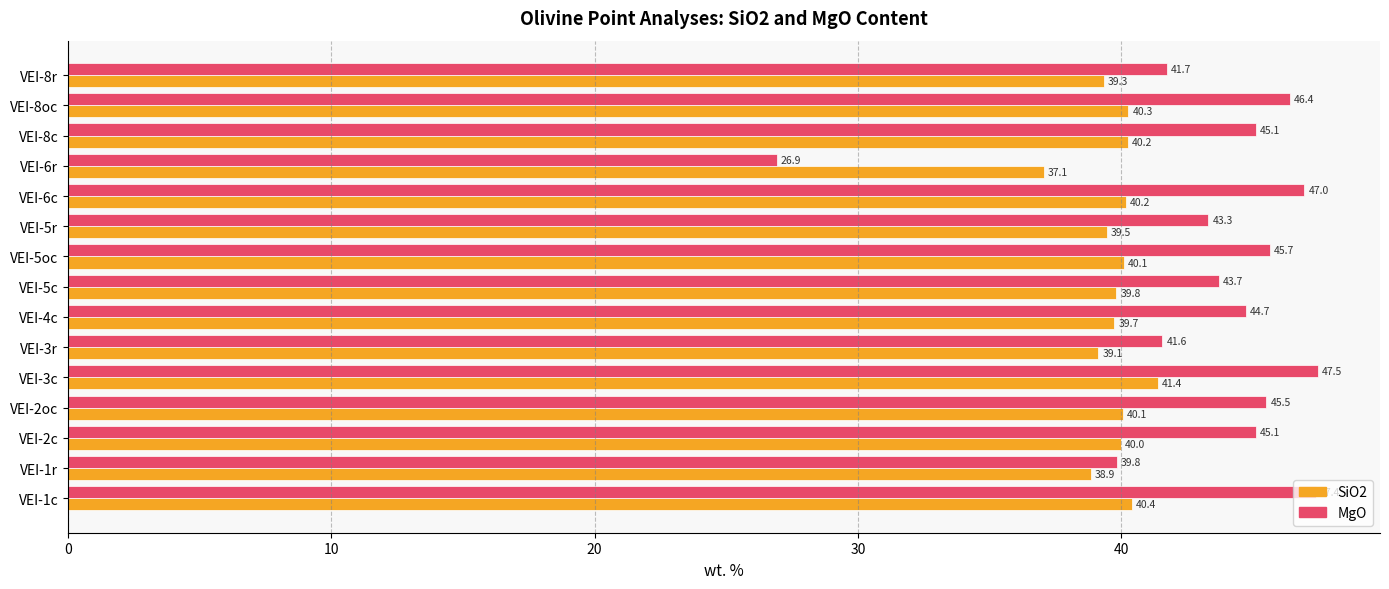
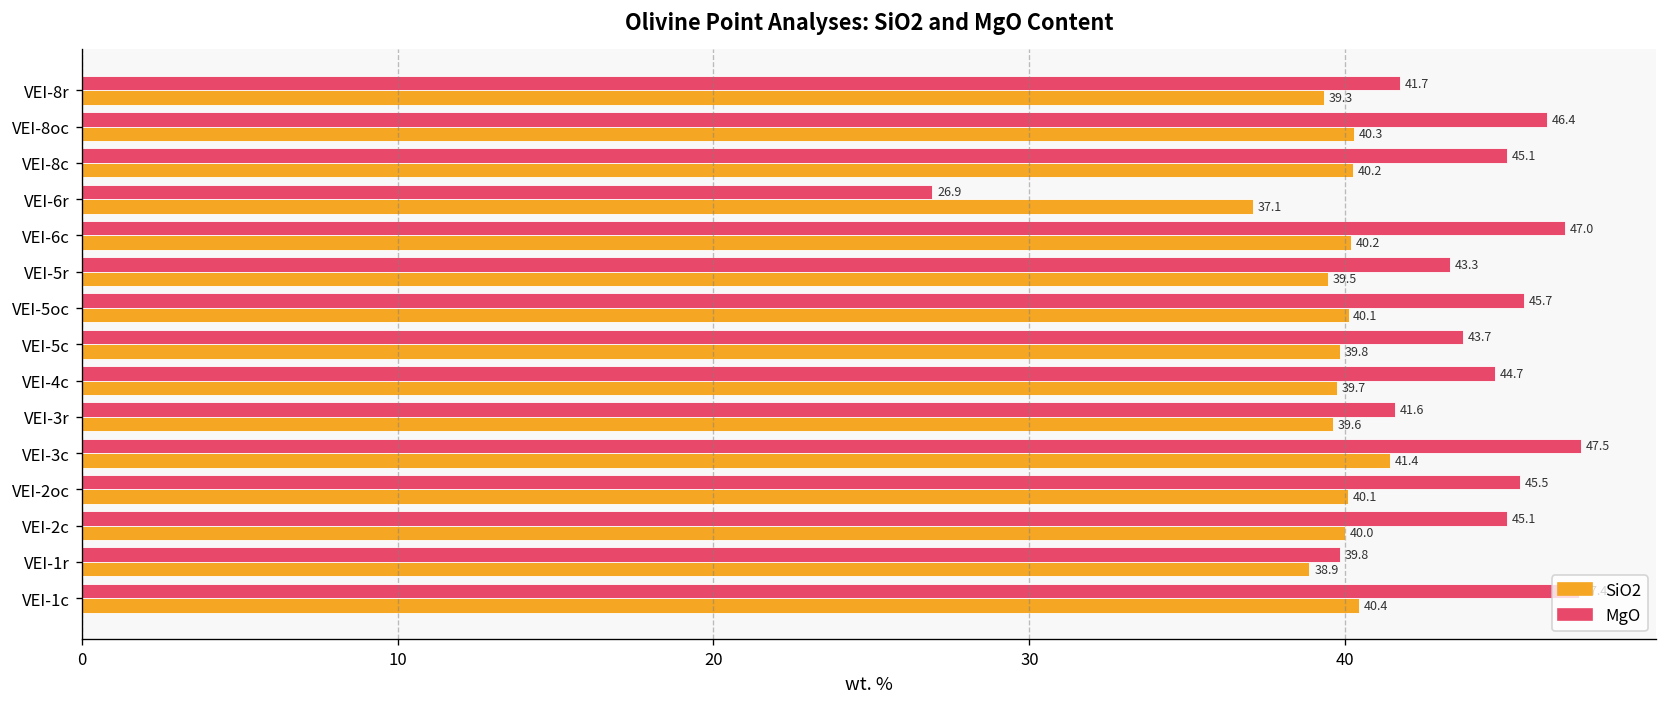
  {
    "SiO2": {
      "VEI-8r": 39.3,
      "VEI-8oc": 40.3,
      "VEI-8c": 40.2,
      "VEI-6r": 37.1,
      "VEI-6c": 40.2,
      "VEI-5r": 39.5,
      "VEI-5oc": 40.1,
      "VEI-5c": 39.8,
      "VEI-4c": 39.7,
-     "VEI-3r": 39.1,
+     "VEI-3r": 39.6,
      "VEI-3c": 41.4,
      "VEI-2oc": 40.1,
      "VEI-2c": 40.0,
      "VEI-1r": 38.9,
      "VEI-1c": 40.4
    },
    "MgO": {
      "VEI-8r": 41.7,
      "VEI-8oc": 46.4,
      "VEI-8c": 45.1,
      "VEI-6r": 26.9,
      "VEI-6c": 47.0,
      "VEI-5r": 43.3,
      "VEI-5oc": 45.7,
      "VEI-5c": 43.7,
      "VEI-4c": 44.7,
      "VEI-3r": 41.6,
      "VEI-3c": 47.5,
      "VEI-2oc": 45.5,
      "VEI-2c": 45.1,
      "VEI-1r": 39.8
    }
  }
